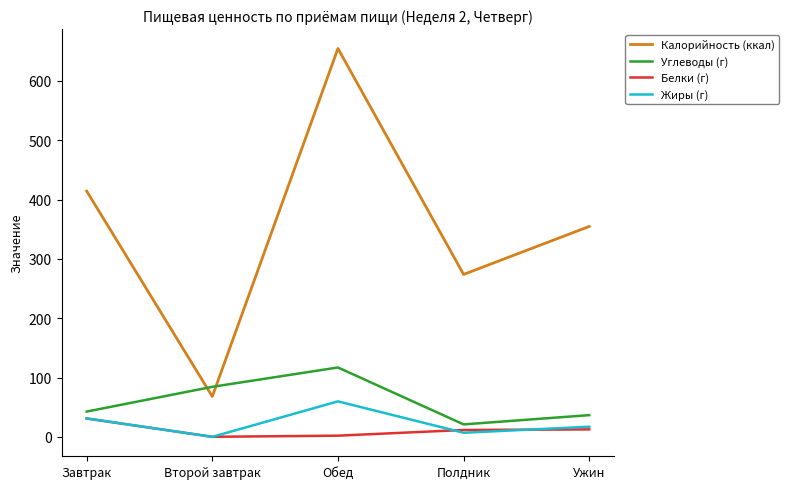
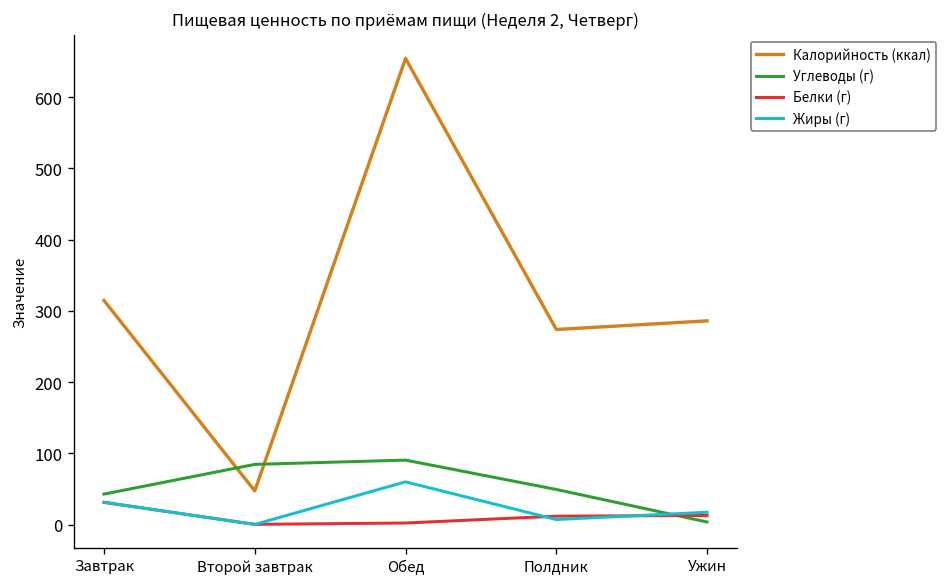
  {
    "Калорийность (ккал)": {
-     "Завтрак": 410,
-     "Второй завтрак": 70,
+     "Завтрак": 310,
+     "Второй завтрак": 50,
      "Обед": 650,
      "Полдник": 270,
-     "Ужин": 350
+     "Ужин": 290
    },
    "Углеводы (г)": {
      "Завтрак": 40,
      "Второй завтрак": 80,
-     "Обед": 120,
-     "Полдник": 20,
-     "Ужин": 40
+     "Обед": 90,
+     "Полдник": 50,
+     "Ужин": 0
    },
    "Белки (г)": {
      "Обед": 0,
      "Полдник": 10,
      "Ужин": 10
    },
    "Жиры (г)": {
      "Обед": 60,
      "Полдник": 10,
      "Ужин": 20
    }
  }
